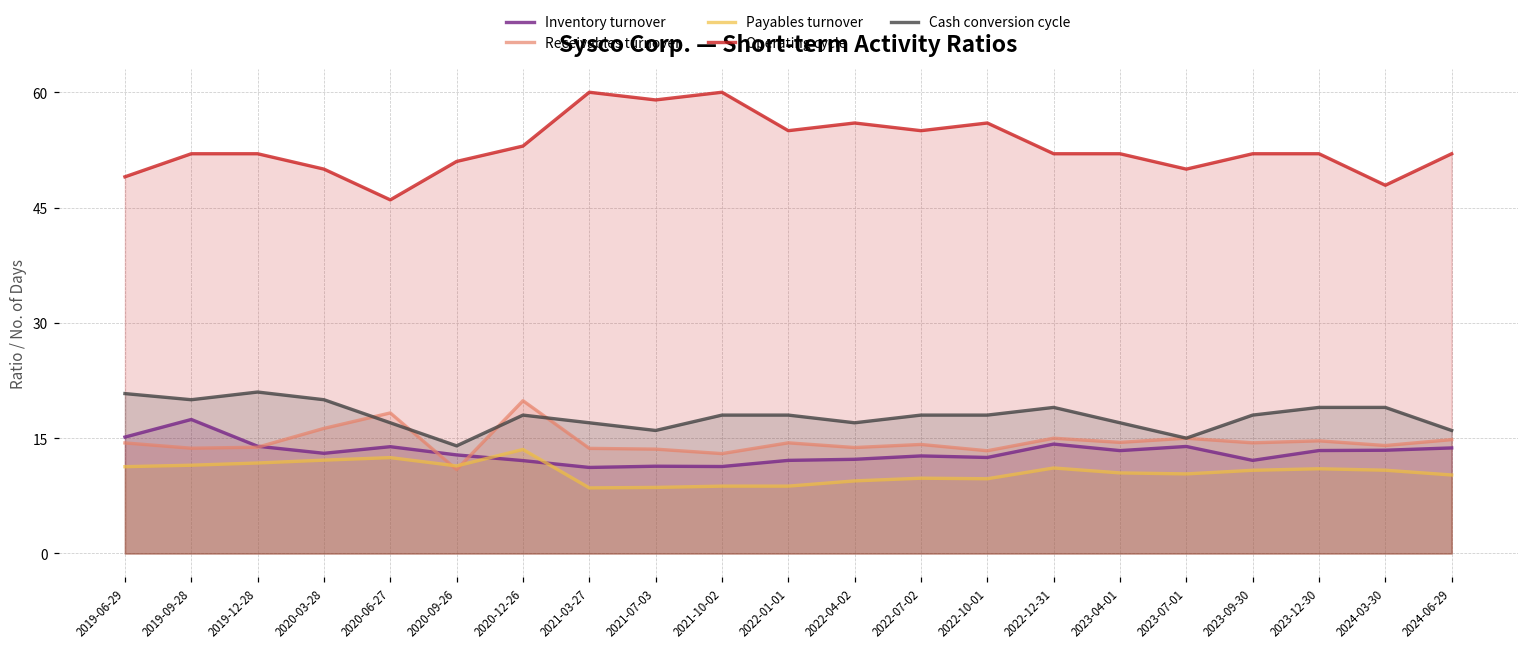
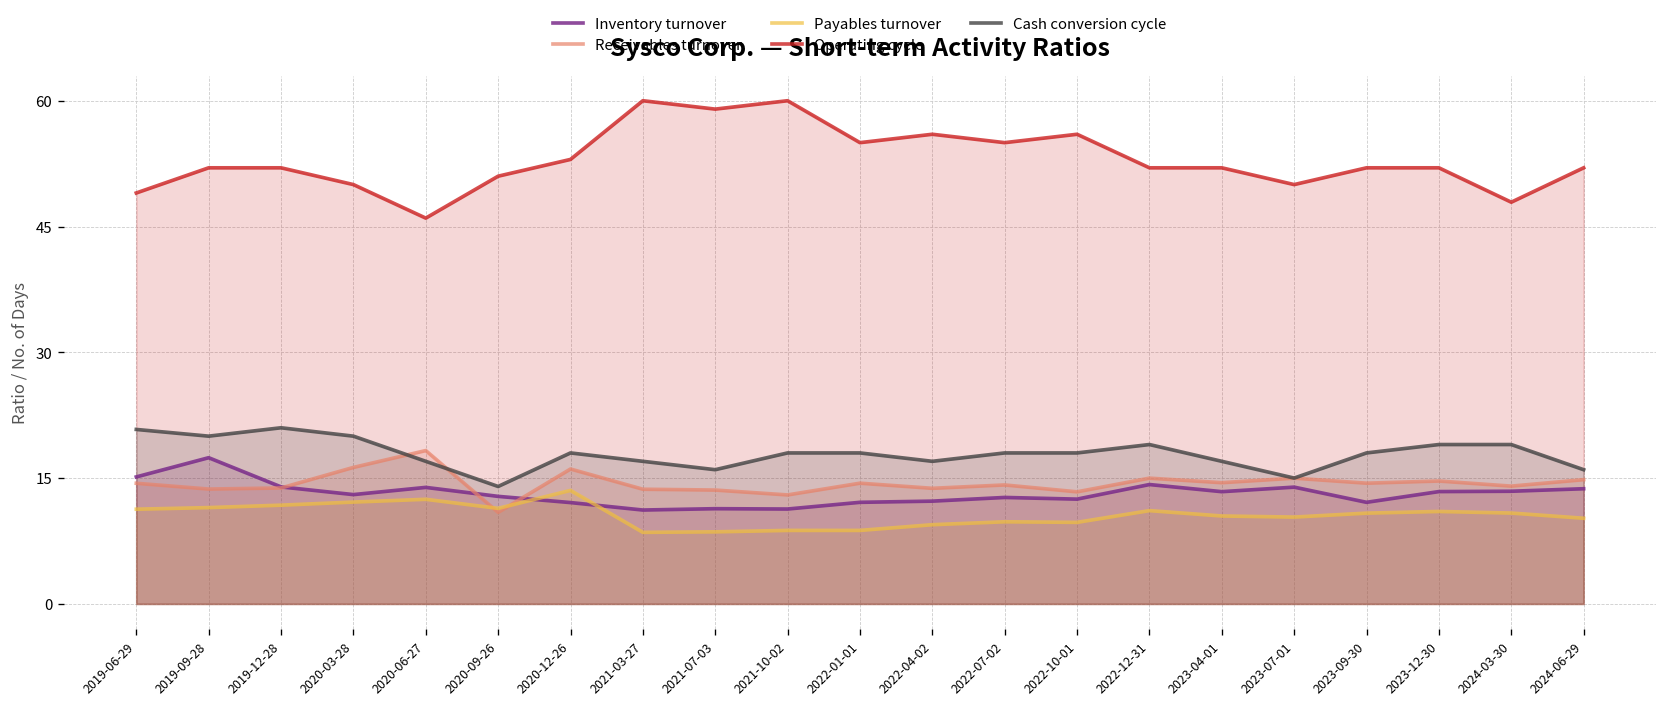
  {
    "Inventory turnover": {
      "2019-06-29": 15,
      "2019-09-28": 17,
      "2020-03-28": 13,
      "2020-06-27": 14,
      "2020-09-26": 13,
      "2020-12-26": 12,
      "2021-03-27": 11,
      "2021-07-03": 11,
      "2021-10-02": 11,
      "2022-01-01": 12,
      "2022-04-02": 12,
      "2022-07-02": 13,
      "2022-10-01": 12,
      "2022-12-31": 14,
      "2023-04-01": 13,
      "2023-07-01": 14,
      "2023-09-30": 12,
      "2023-12-30": 13,
      "2024-03-30": 13,
      "2024-06-29": 14
    },
    "Receivables turnover": {
      "2019-06-29": 14,
      "2019-09-28": 14,
      "2020-03-28": 16,
      "2020-06-27": 18,
      "2020-09-26": 11,
-     "2020-12-26": 20,
+     "2020-12-26": 16,
      "2021-03-27": 14,
      "2021-07-03": 14,
      "2021-10-02": 13,
      "2022-01-01": 14,
      "2022-04-02": 14,
      "2022-07-02": 14,
      "2022-10-01": 13,
      "2022-12-31": 15,
      "2023-04-01": 14,
      "2023-09-30": 14,
      "2023-12-30": 15,
      "2024-03-30": 14,
      "2024-06-29": 15
    },
    "Payables turnover": {
      "2019-06-29": 11,
      "2019-09-28": 11,
      "2019-12-28": 12,
      "2020-03-28": 12,
      "2020-06-27": 12,
      "2020-09-26": 11,
      "2020-12-26": 14,
      "2021-03-27": 9,
      "2021-07-03": 9,
      "2021-10-02": 9,
      "2022-01-01": 9,
      "2022-04-02": 9,
      "2022-07-02": 10,
      "2022-10-01": 10,
      "2022-12-31": 11,
      "2023-04-01": 10,
      "2023-07-01": 10,
      "2023-09-30": 11,
      "2023-12-30": 11,
      "2024-03-30": 11,
      "2024-06-29": 10
    },
    "Operating cycle": {
      "2019-06-29": 49,
      "2019-09-28": 52,
      "2019-12-28": 52,
      "2020-03-28": 50,
      "2020-06-27": 46,
      "2020-09-26": 51,
      "2020-12-26": 53,
      "2021-03-27": 60,
      "2021-07-03": 59,
      "2021-10-02": 60,
      "2022-01-01": 55,
      "2022-04-02": 56,
      "2022-07-02": 55,
      "2022-10-01": 56,
      "2022-12-31": 52,
      "2023-04-01": 52,
      "2023-07-01": 50,
      "2023-09-30": 52,
      "2023-12-30": 52,
      "2024-03-30": 48,
      "2024-06-29": 52
    },
    "Cash conversion cycle": {
      "2019-06-29": 21,
      "2019-09-28": 20,
      "2019-12-28": 21,
      "2020-03-28": 20,
      "2020-06-27": 17,
      "2020-09-26": 14,
      "2020-12-26": 18,
      "2021-03-27": 17,
      "2021-07-03": 16,
      "2021-10-02": 18,
      "2022-01-01": 18,
      "2022-04-02": 17,
      "2022-07-02": 18,
      "2022-10-01": 18,
      "2022-12-31": 19,
      "2023-04-01": 17,
      "2023-09-30": 18,
      "2023-12-30": 19,
      "2024-03-30": 19,
      "2024-06-29": 16
    }
  }
